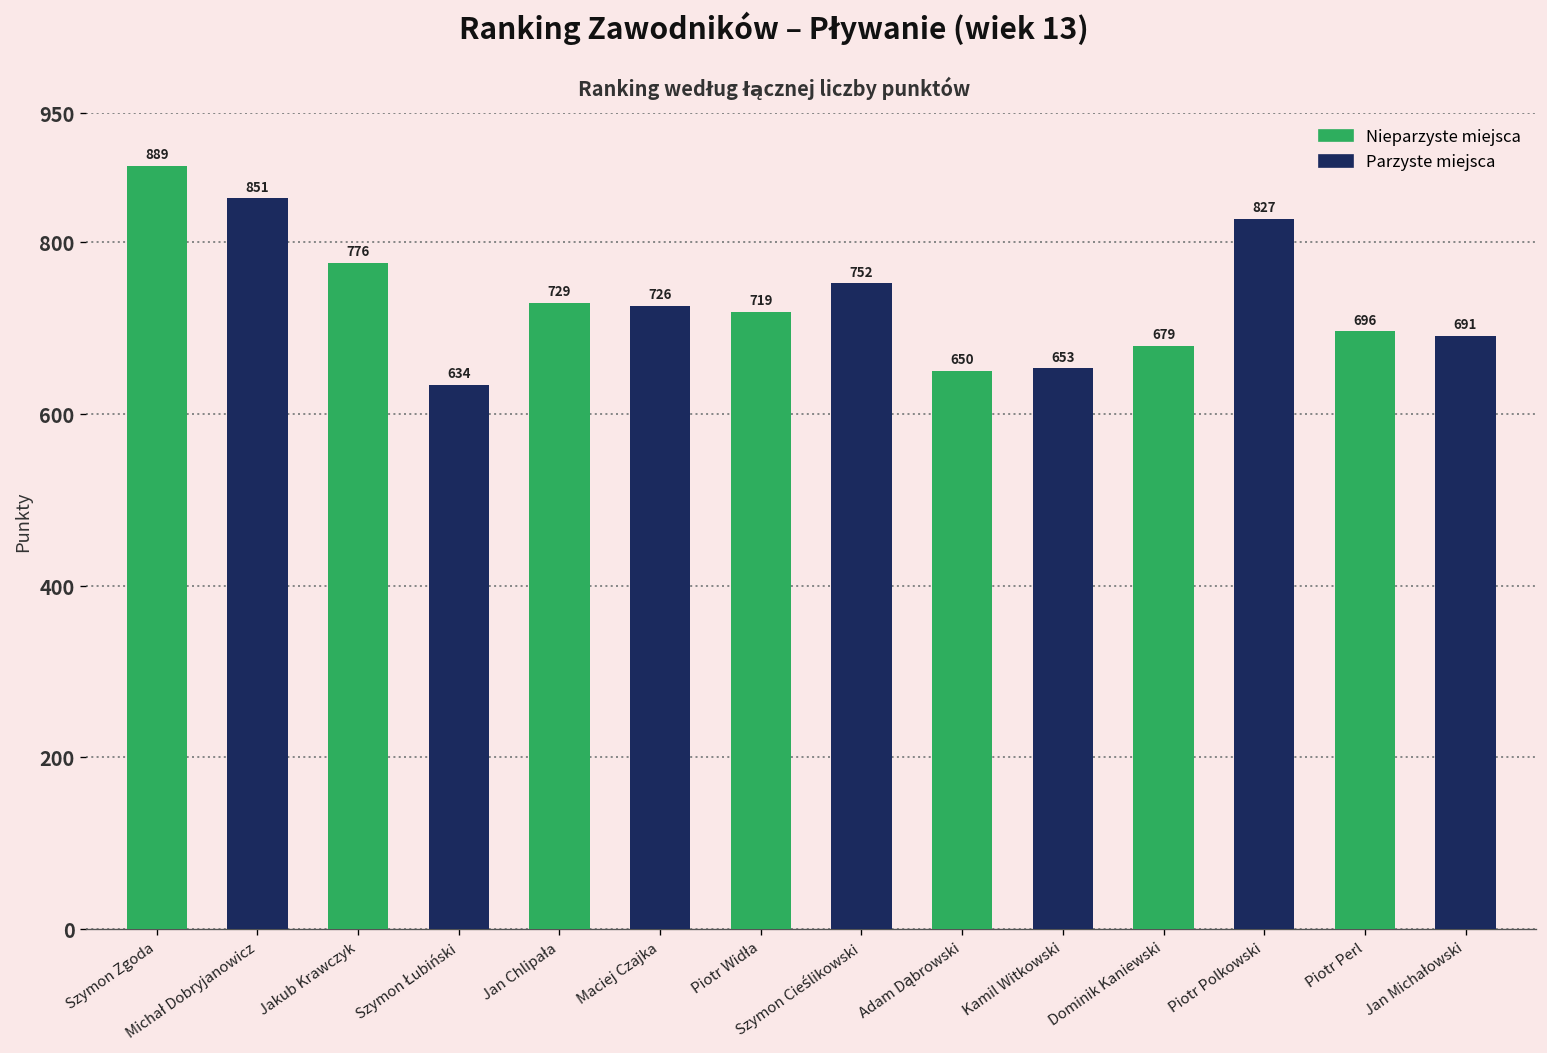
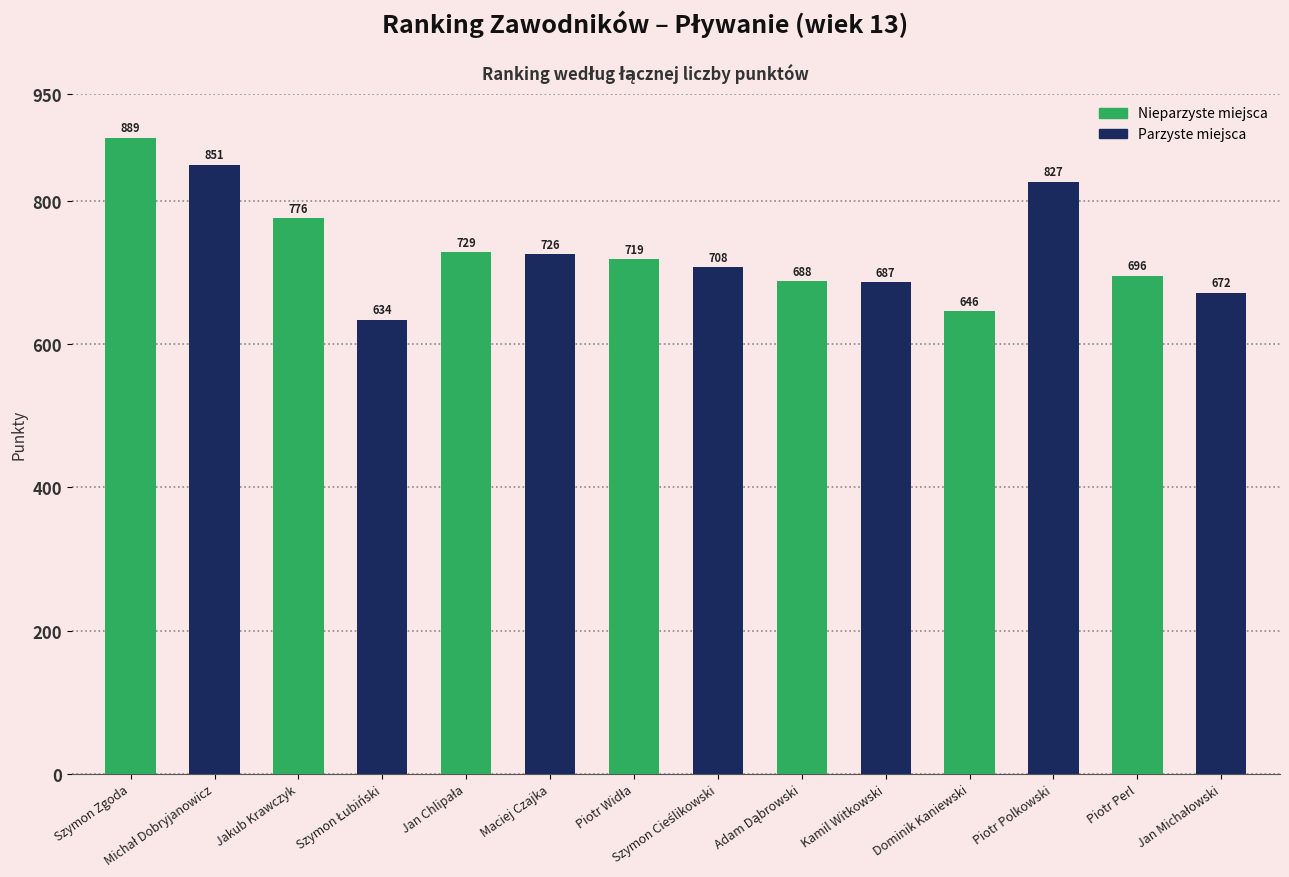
  {
    "Szymon Zgoda": 889,
    "Michał Dobryjanowicz": 851,
    "Jakub Krawczyk": 776,
    "Szymon Łubiński": 634,
    "Jan Chlipała": 729,
    "Maciej Czajka": 726,
    "Piotr Widła": 719,
-   "Szymon Cieślikowski": 752,
-   "Adam Dąbrowski": 650,
-   "Kamil Witkowski": 653,
-   "Dominik Kaniewski": 679,
+   "Szymon Cieślikowski": 708,
+   "Adam Dąbrowski": 688,
+   "Kamil Witkowski": 687,
+   "Dominik Kaniewski": 646,
    "Piotr Polkowski": 827,
    "Piotr Perl": 696,
-   "Jan Michałowski": 691
+   "Jan Michałowski": 672
  }
